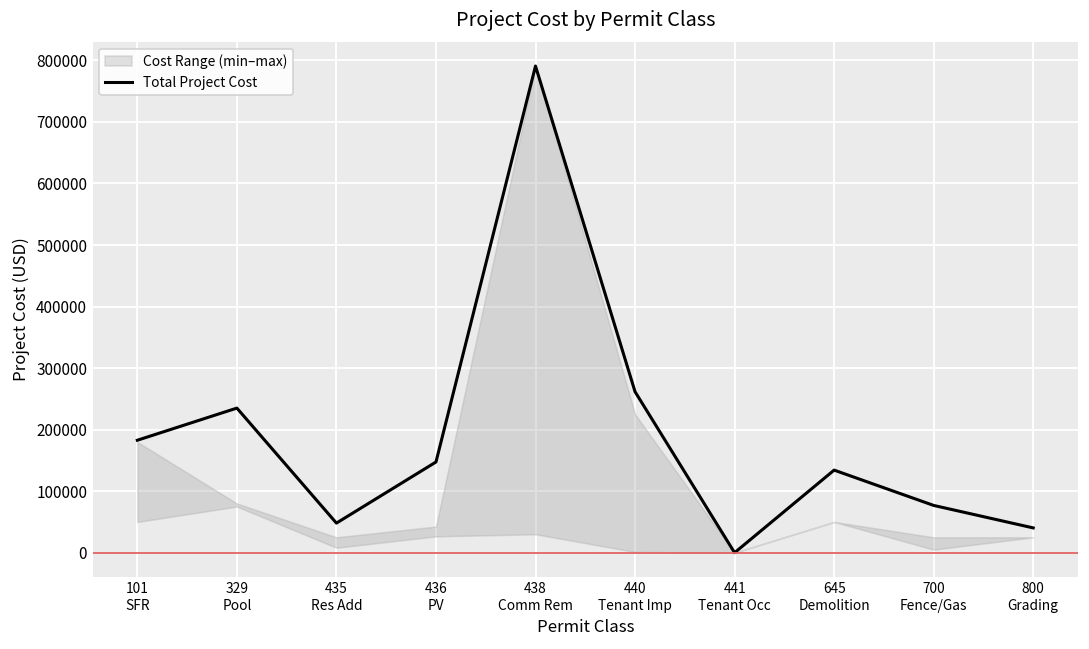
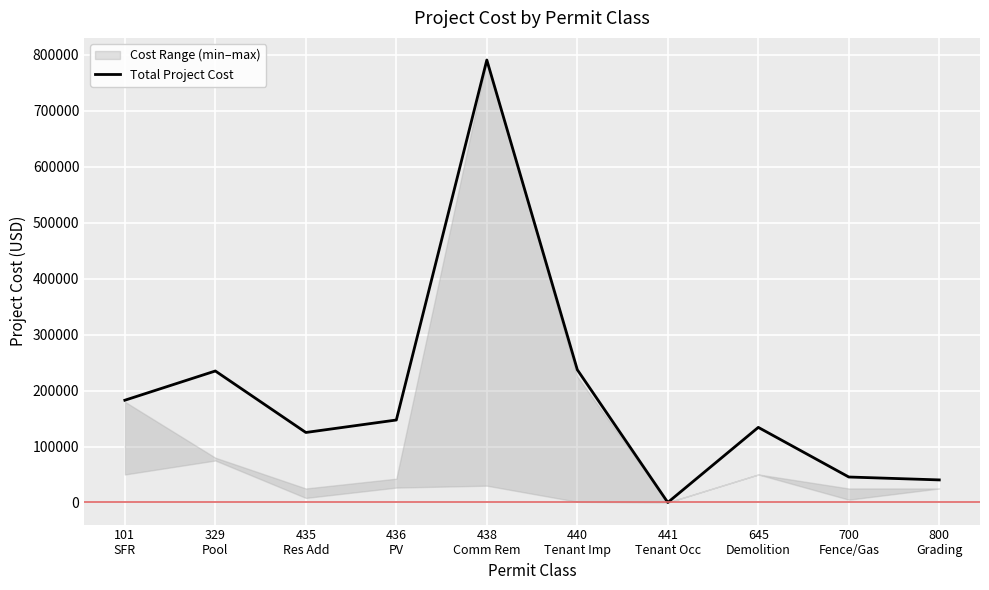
  {
    "Total Project Cost": {
      "329 Pool": 240000,
-     "435 Res Add": 50000,
+     "435 Res Add": 130000,
      "436 PV": 150000,
-     "440 Tenant Imp": 260000,
+     "440 Tenant Imp": 240000,
      "645 Demolition": 130000,
-     "700 Fence/Gas": 80000,
+     "700 Fence/Gas": 50000,
      "800 Grading": 40000
    }
  }
